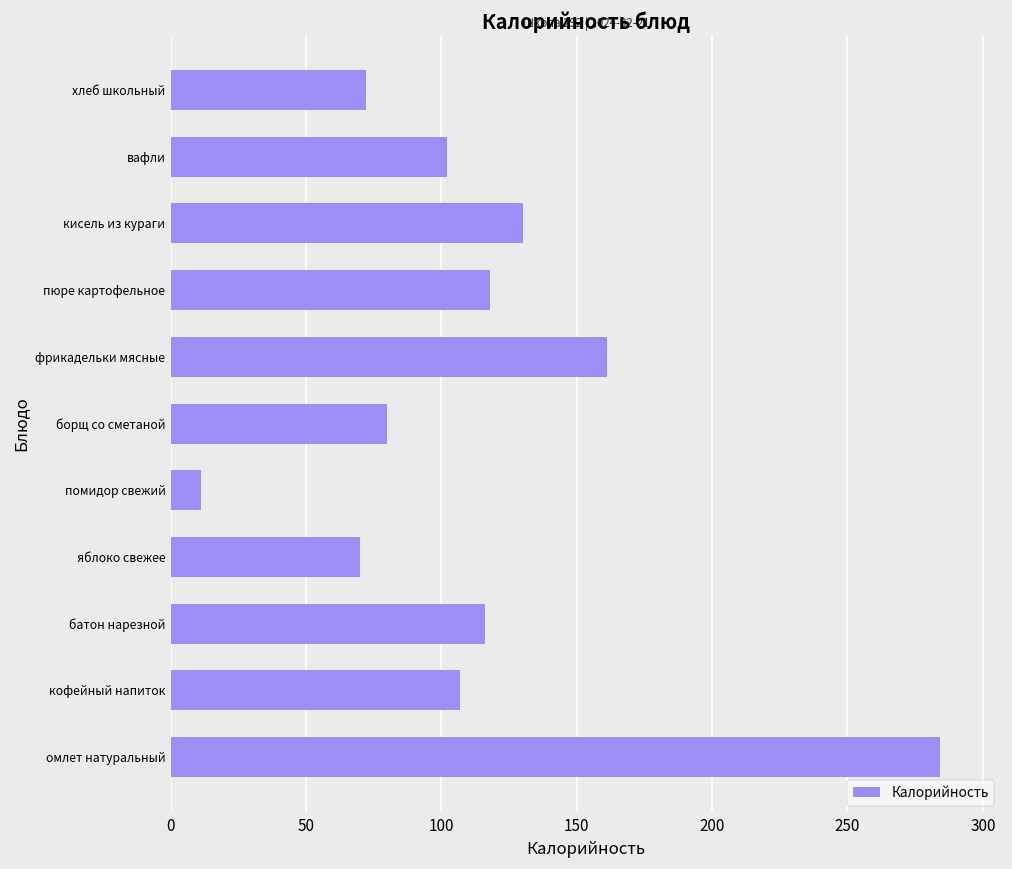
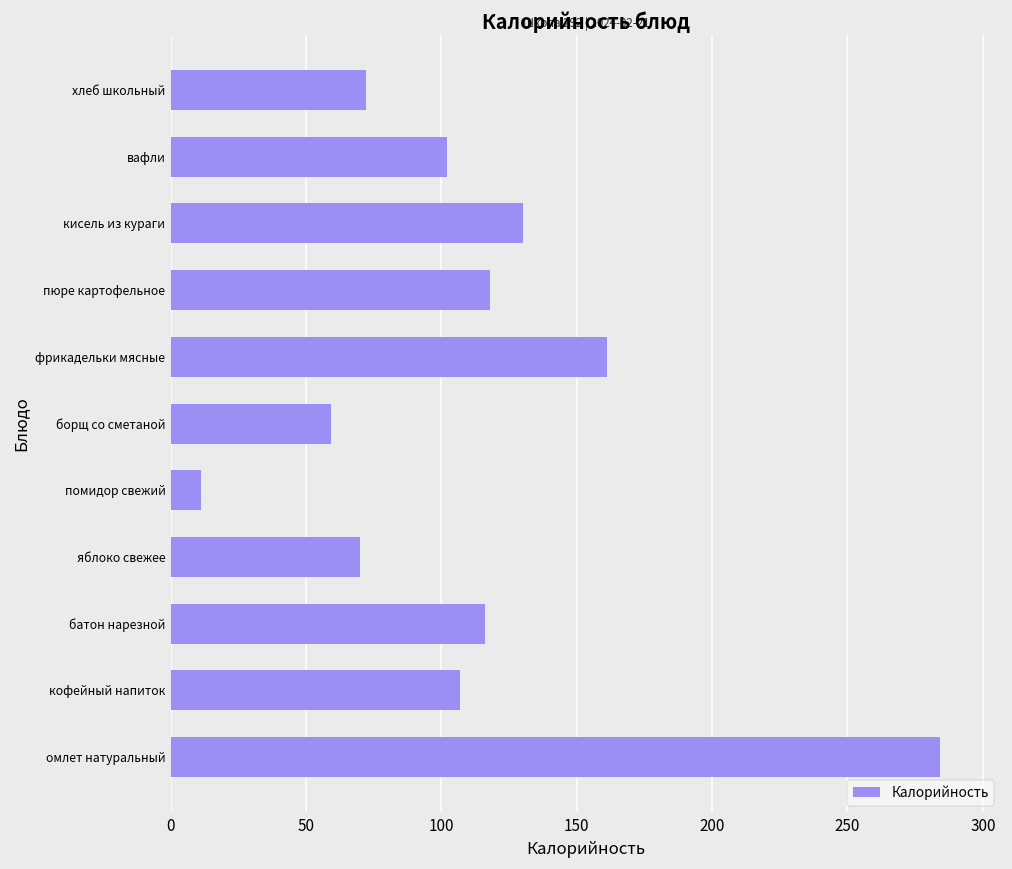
  {
    "хлеб школьный": 72,
    "вафли": 102,
    "кисель из кураги": 130,
    "пюре картофельное": 118,
    "фрикадельки мясные": 161,
-   "борщ со сметаной": 80,
+   "борщ со сметаной": 59,
    "помидор свежий": 11,
    "яблоко свежее": 70,
    "батон нарезной": 116,
    "кофейный напиток": 107,
    "омлет натуральный": 284
  }
